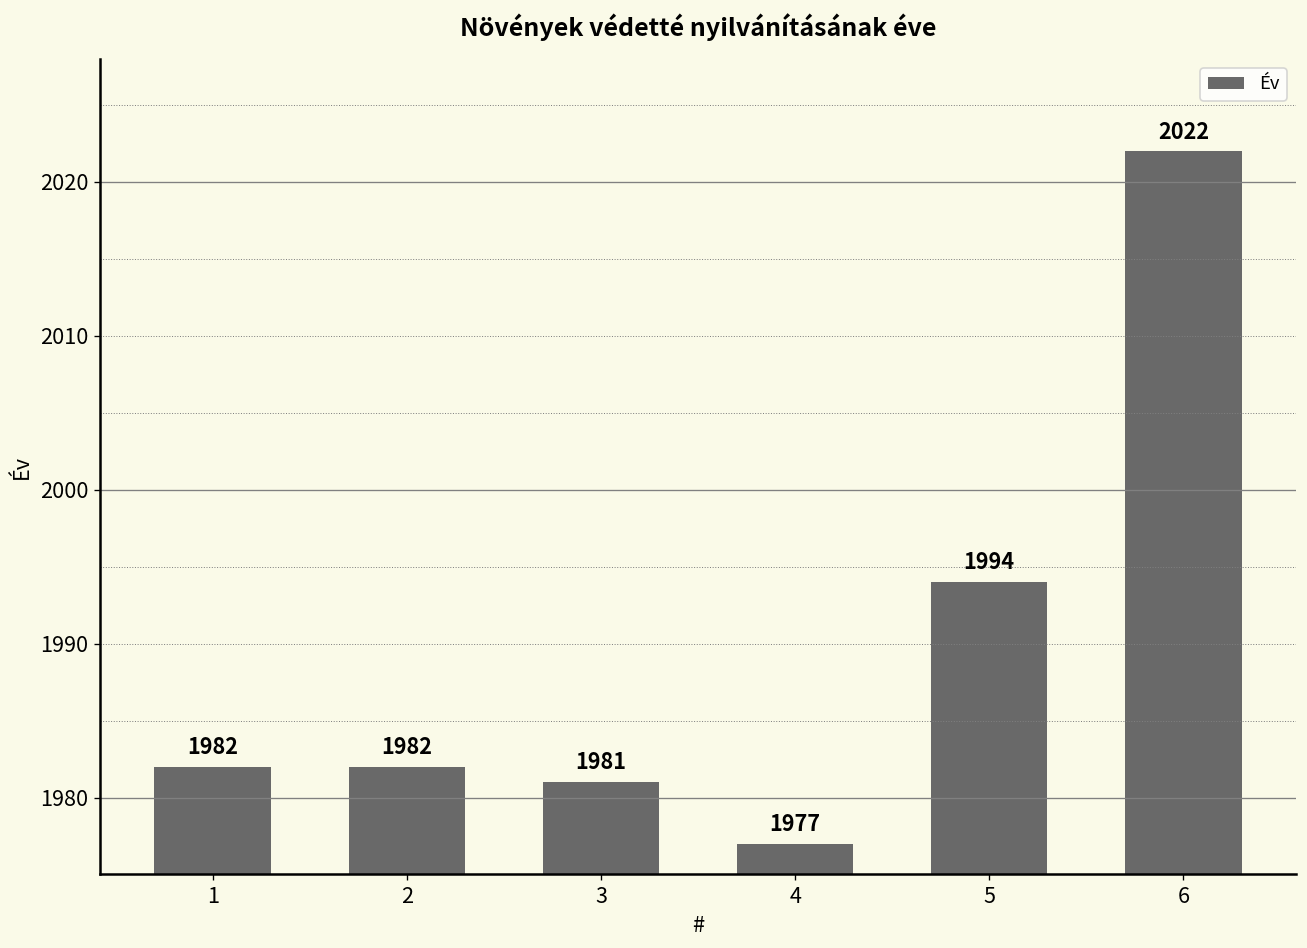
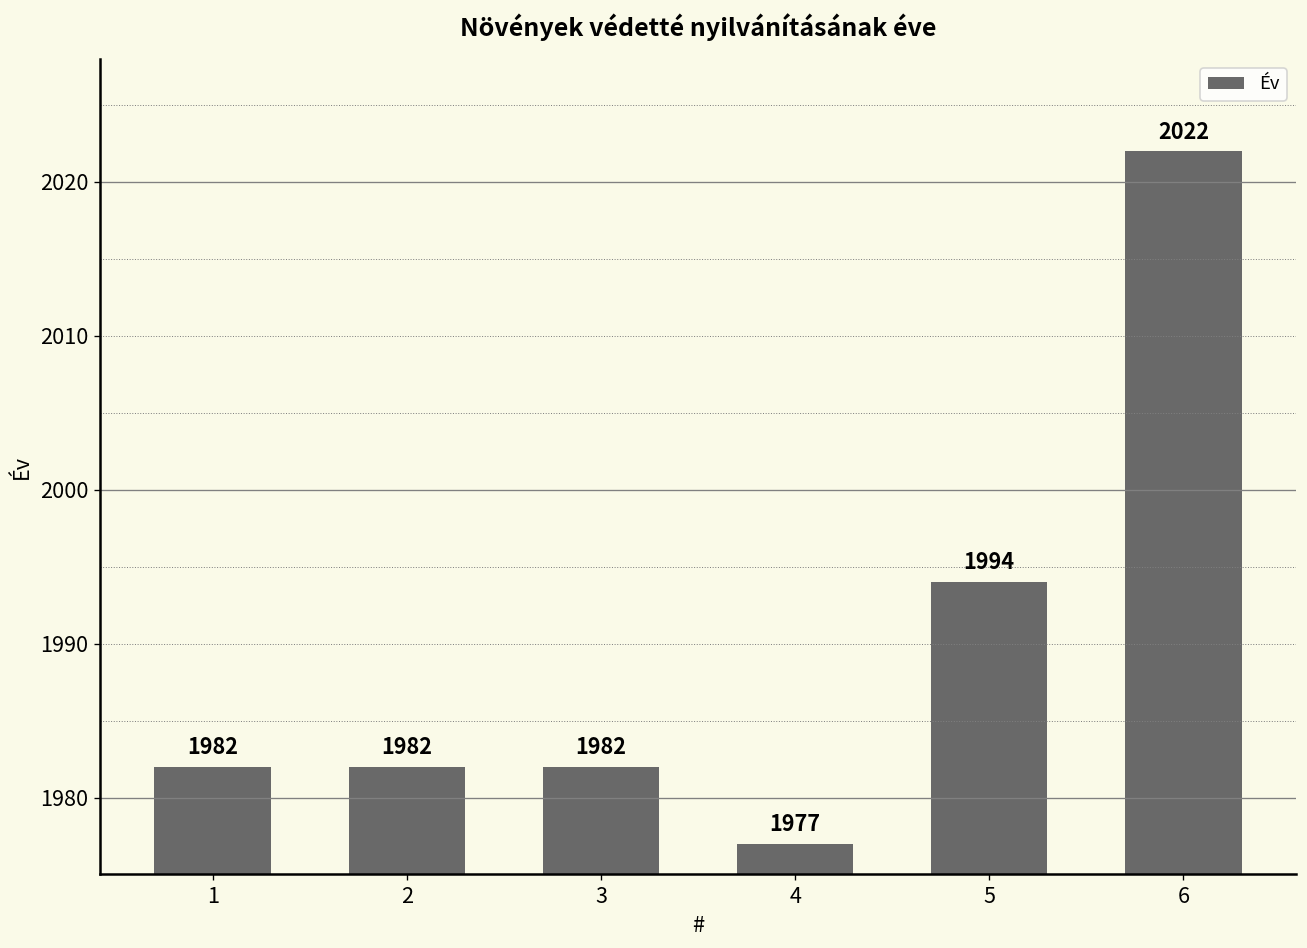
  {
    "1": 1982,
    "2": 1982,
-   "3": 1981,
+   "3": 1982,
    "4": 1977,
    "5": 1994,
    "6": 2022
  }
